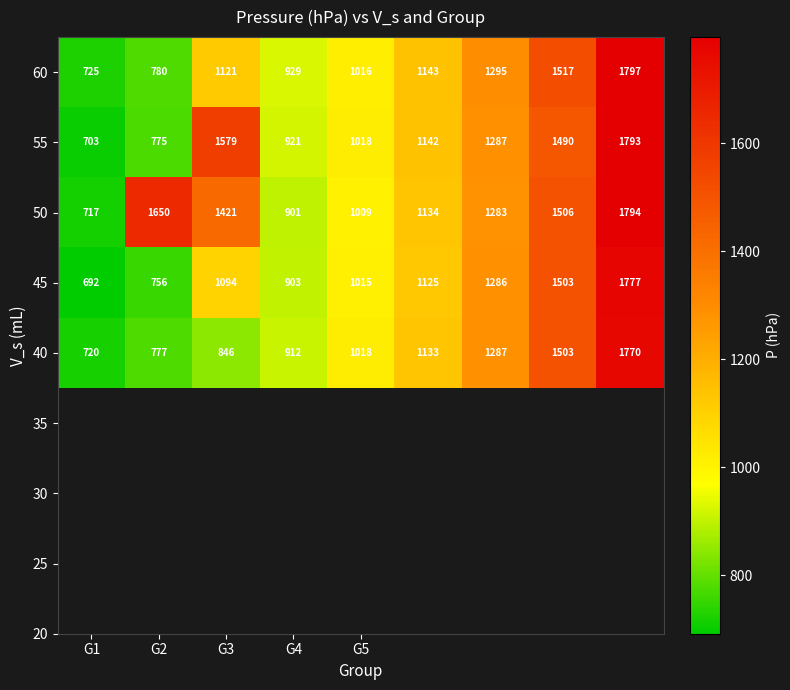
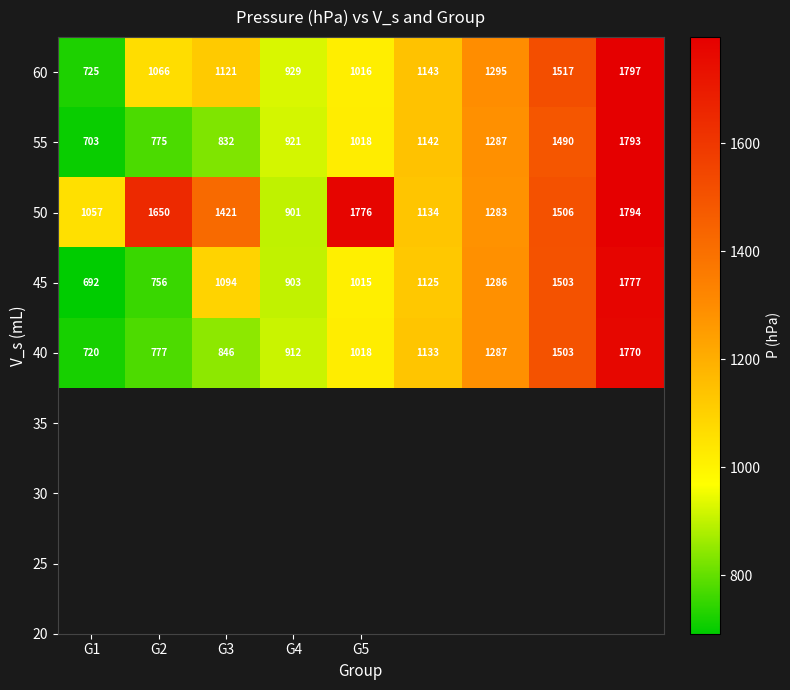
  {
    "60": {
      "G1": 725,
-     "G2": 780,
+     "G2": 1066,
      "G3": 1121,
      "G4": 929,
      "G5": 1016
    },
    "55": {
      "G1": 703,
      "G2": 775,
-     "G3": 1579,
+     "G3": 832,
      "G4": 921,
      "G5": 1018
    },
    "50": {
-     "G1": 717,
+     "G1": 1057,
      "G2": 1650,
      "G3": 1421,
      "G4": 901,
-     "G5": 1009
+     "G5": 1776
    },
    "45": {
      "G1": 692,
      "G2": 756,
      "G3": 1094,
      "G4": 903,
      "G5": 1015
    },
    "40": {
      "G1": 720,
      "G2": 777,
      "G3": 846,
      "G4": 912,
      "G5": 1018
    }
  }
